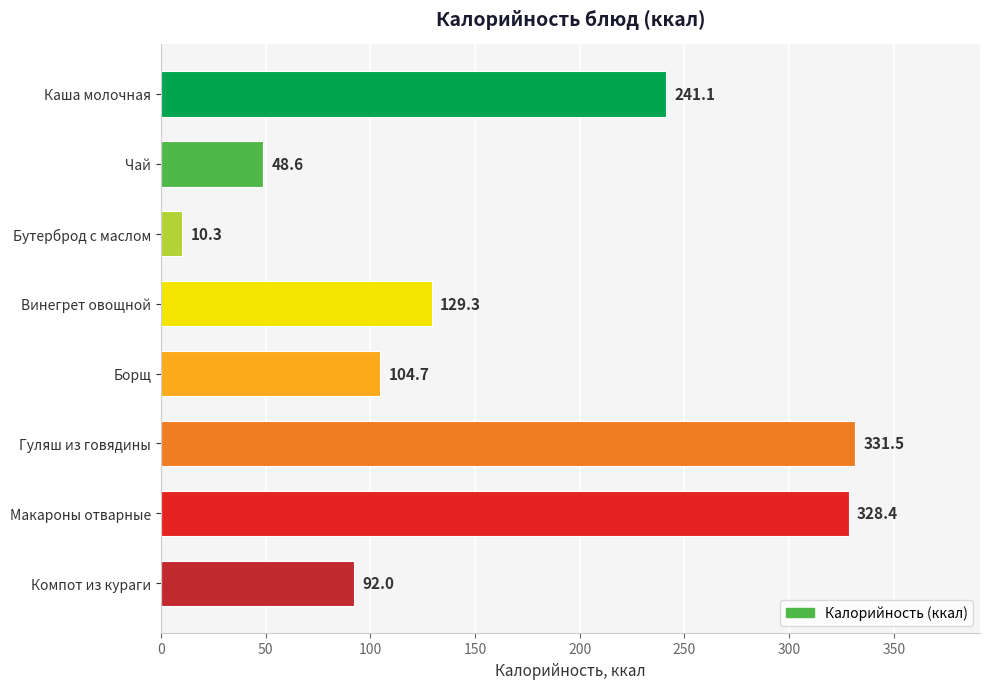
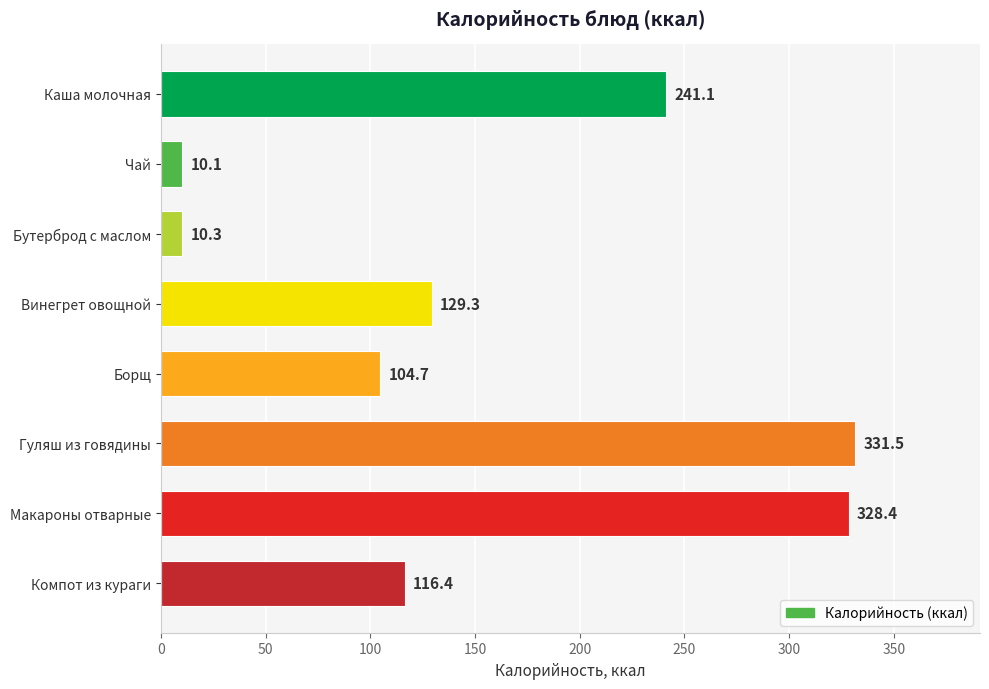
  {
    "Каша молочная": 241.1,
-   "Чай": 48.6,
+   "Чай": 10.1,
    "Бутерброд с маслом": 10.3,
    "Винегрет овощной": 129.3,
    "Борщ": 104.7,
    "Гуляш из говядины": 331.5,
    "Макароны отварные": 328.4,
-   "Компот из кураги": 92.0
+   "Компот из кураги": 116.4
  }
